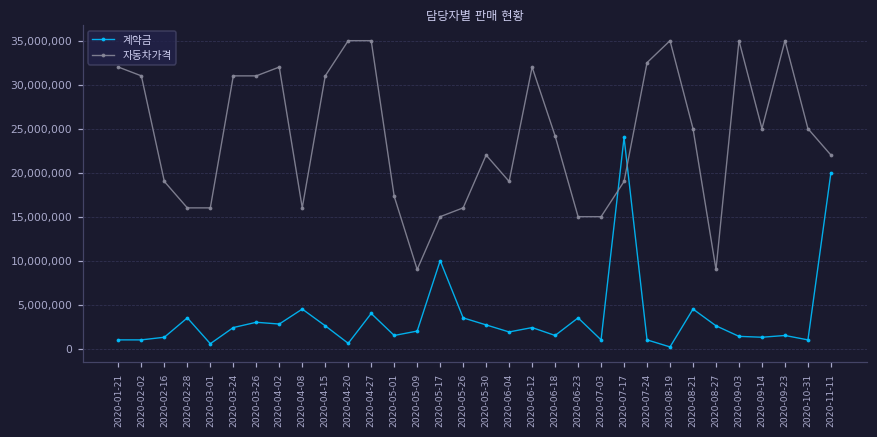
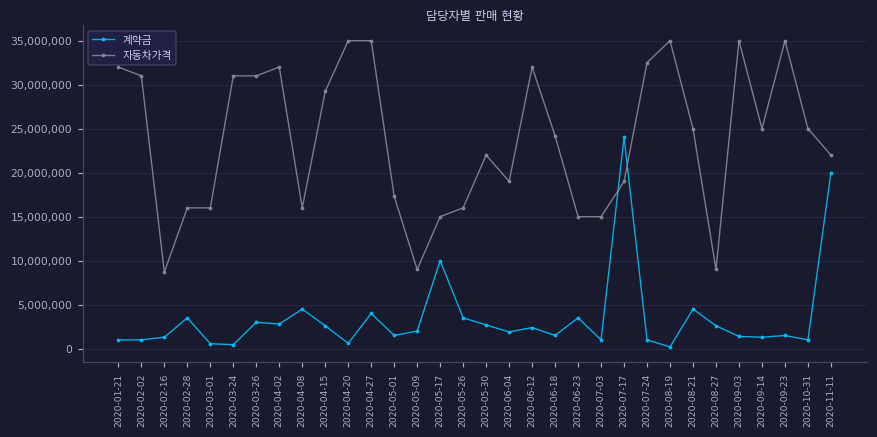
  {
    "계약금": {
      "2020-01-21": "1,000,000",
      "2020-02-02": "1,000,000",
      "2020-02-16": "1,000,000",
      "2020-02-28": "4,000,000",
      "2020-03-01": "1,000,000",
-     "2020-03-24": "2,000,000",
+     "2020-03-24": "0",
      "2020-03-26": "3,000,000",
      "2020-04-02": "3,000,000",
      "2020-04-08": "5,000,000",
      "2020-04-15": "3,000,000",
      "2020-04-20": "1,000,000",
      "2020-04-27": "4,000,000",
      "2020-05-01": "2,000,000",
      "2020-05-09": "2,000,000",
      "2020-05-17": "10,000,000",
      "2020-05-26": "4,000,000",
      "2020-05-30": "3,000,000",
      "2020-06-04": "2,000,000",
      "2020-06-12": "2,000,000",
      "2020-06-18": "2,000,000",
      "2020-06-23": "4,000,000",
      "2020-07-03": "1,000,000",
      "2020-07-17": "24,000,000",
      "2020-07-24": "1,000,000",
      "2020-08-19": "0",
      "2020-08-21": "5,000,000",
      "2020-08-27": "3,000,000",
      "2020-09-03": "1,000,000",
      "2020-09-14": "1,000,000",
      "2020-09-23": "2,000,000",
      "2020-10-31": "1,000,000",
      "2020-11-11": "20,000,000"
    },
    "자동차가격": {
      "2020-01-21": "32,000,000",
      "2020-02-02": "31,000,000",
-     "2020-02-16": "19,000,000",
+     "2020-02-16": "9,000,000",
      "2020-02-28": "16,000,000",
      "2020-03-01": "16,000,000",
      "2020-03-24": "31,000,000",
      "2020-03-26": "31,000,000",
      "2020-04-02": "32,000,000",
      "2020-04-08": "16,000,000",
-     "2020-04-15": "31,000,000",
+     "2020-04-15": "29,000,000",
      "2020-04-20": "35,000,000",
      "2020-04-27": "35,000,000",
      "2020-05-01": "17,000,000",
      "2020-05-09": "9,000,000",
      "2020-05-17": "15,000,000",
      "2020-05-26": "16,000,000",
      "2020-05-30": "22,000,000",
      "2020-06-04": "19,000,000",
      "2020-06-12": "32,000,000",
      "2020-06-18": "24,000,000",
      "2020-06-23": "15,000,000",
      "2020-07-03": "15,000,000",
      "2020-07-17": "19,000,000",
      "2020-07-24": "33,000,000",
      "2020-08-19": "35,000,000",
      "2020-08-21": "25,000,000",
      "2020-08-27": "9,000,000",
      "2020-09-03": "35,000,000",
      "2020-09-14": "25,000,000",
      "2020-09-23": "35,000,000",
      "2020-10-31": "25,000,000",
      "2020-11-11": "22,000,000"
    }
  }
